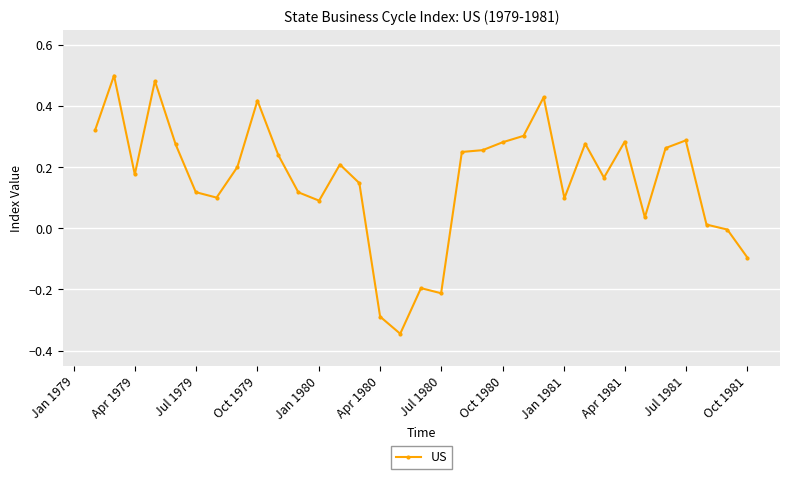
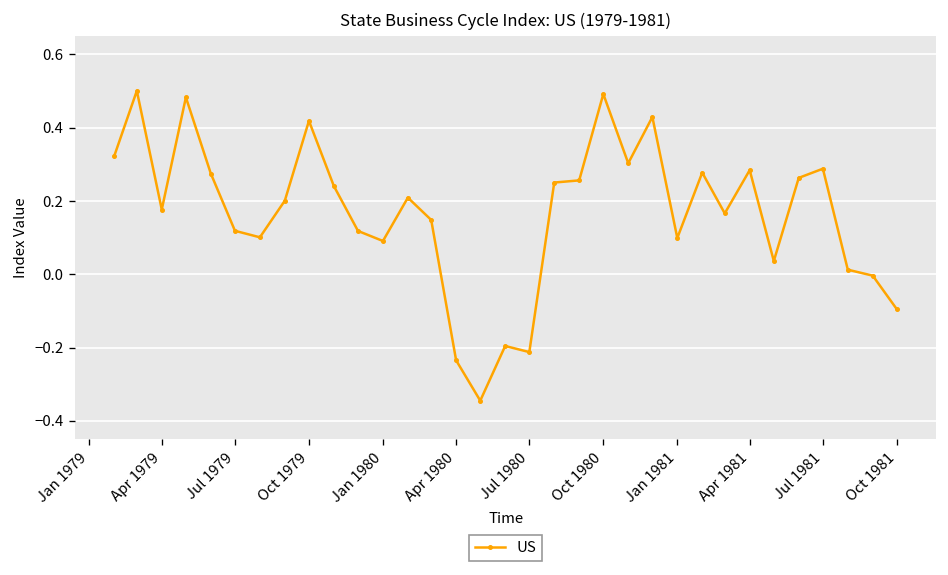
  {
    "Apr 1979": 0.18,
    "Jul 1979": 0.12,
    "Oct 1979": 0.42,
    "Jan 1980": 0.09,
-   "Apr 1980": -0.29,
+   "Apr 1980": -0.23,
    "Jul 1980": -0.21,
-   "Oct 1980": 0.28,
+   "Oct 1980": 0.49,
    "Jan 1981": 0.10,
    "Apr 1981": 0.28,
    "Jul 1981": 0.29,
    "Oct 1981": -0.10
  }
